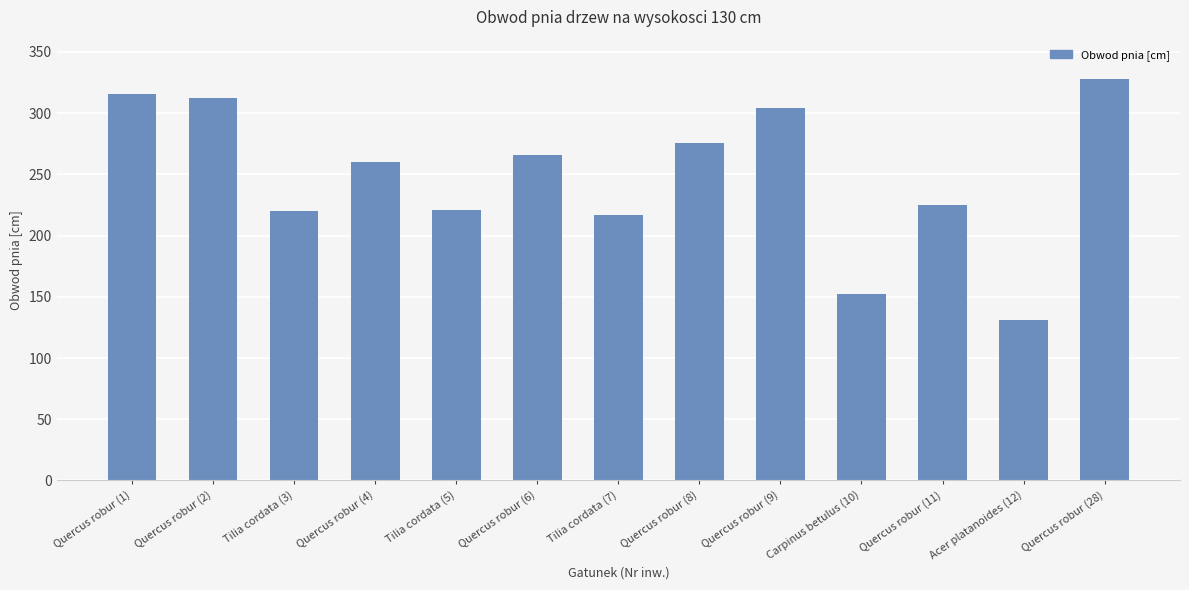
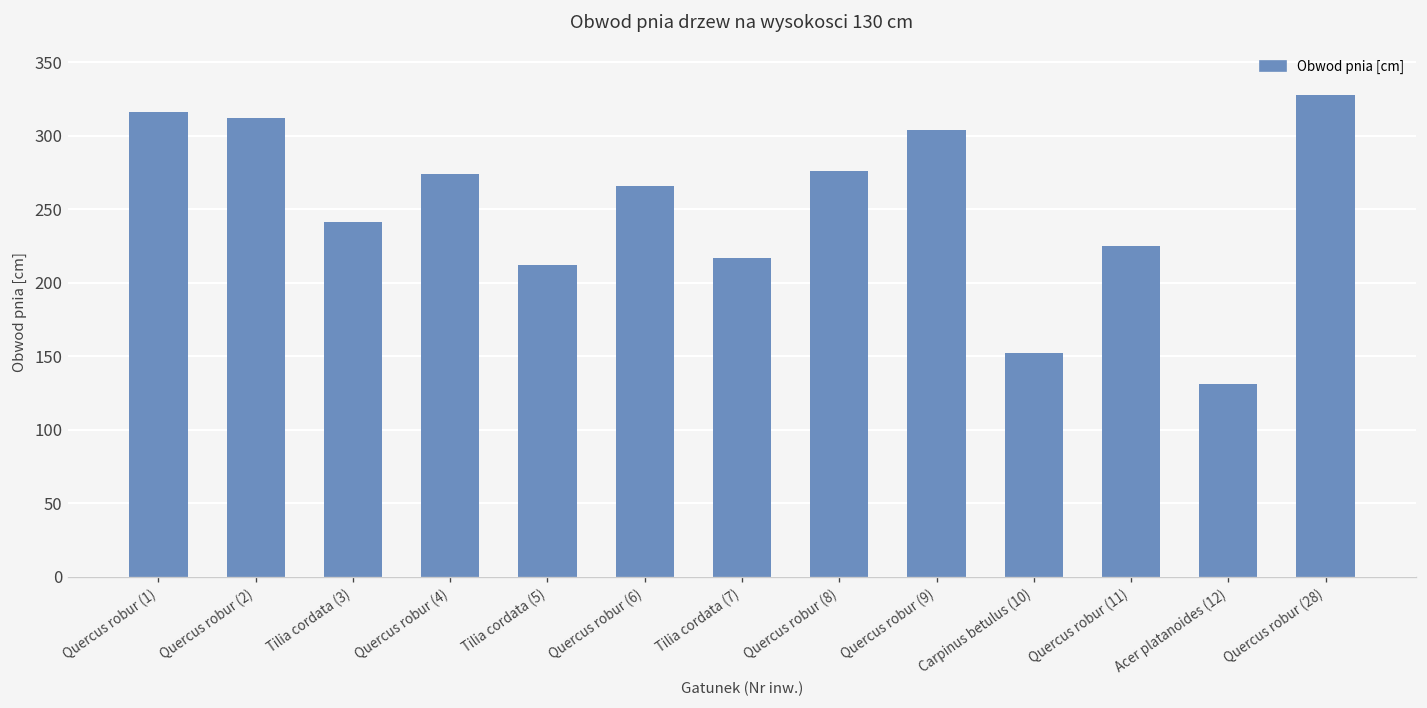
  {
    "Quercus robur (1)": 316,
    "Quercus robur (2)": 312,
-   "Tilia cordata (3)": 220,
-   "Quercus robur (4)": 260,
-   "Tilia cordata (5)": 221,
+   "Tilia cordata (3)": 241,
+   "Quercus robur (4)": 274,
+   "Tilia cordata (5)": 212,
    "Quercus robur (6)": 266,
    "Tilia cordata (7)": 217,
    "Quercus robur (8)": 276,
    "Quercus robur (9)": 304,
    "Carpinus betulus (10)": 152,
    "Quercus robur (11)": 225,
    "Acer platanoides (12)": 131,
    "Quercus robur (28)": 328
  }
